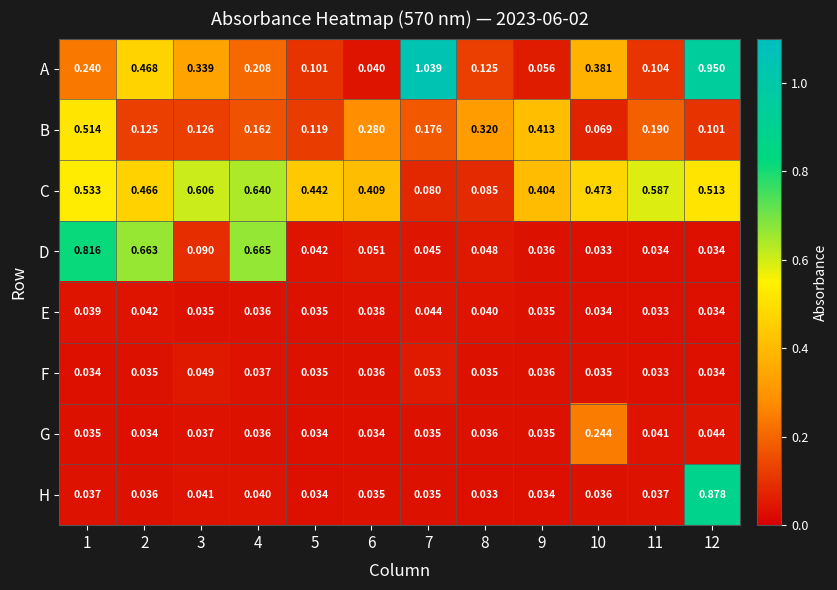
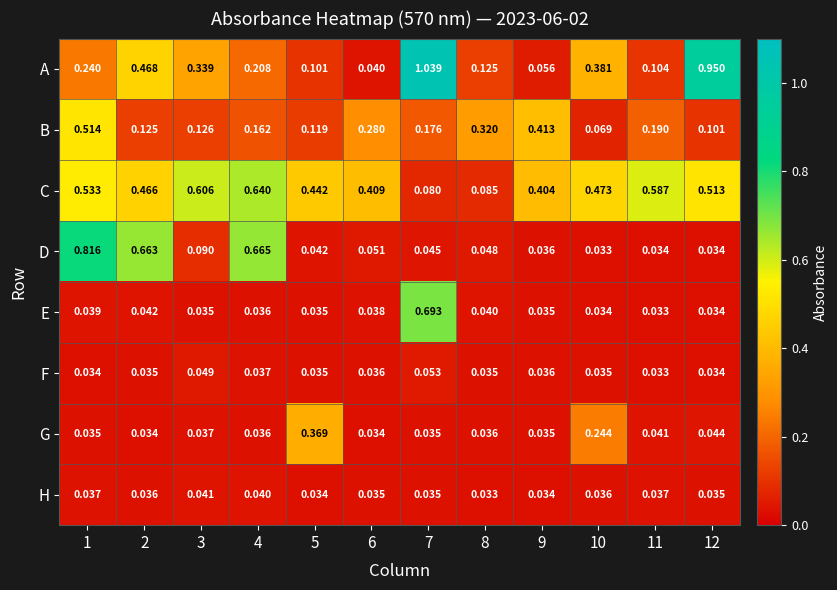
  {
    "A": {
      "1": 0.240,
      "2": 0.468,
      "3": 0.339,
      "4": 0.208,
      "5": 0.101,
      "6": 0.040,
      "7": 1.039,
      "8": 0.125,
      "9": 0.056,
      "10": 0.381,
      "11": 0.104,
      "12": 0.950
    },
    "B": {
      "1": 0.514,
      "2": 0.125,
      "3": 0.126,
      "4": 0.162,
      "5": 0.119,
      "6": 0.280,
      "7": 0.176,
      "8": 0.320,
      "9": 0.413,
      "10": 0.069,
      "11": 0.190,
      "12": 0.101
    },
    "C": {
      "1": 0.533,
      "2": 0.466,
      "3": 0.606,
      "4": 0.640,
      "5": 0.442,
      "6": 0.409,
      "7": 0.080,
      "8": 0.085,
      "9": 0.404,
      "10": 0.473,
      "11": 0.587,
      "12": 0.513
    },
    "D": {
      "1": 0.816,
      "2": 0.663,
      "3": 0.090,
      "4": 0.665,
      "5": 0.042,
      "6": 0.051,
      "7": 0.045,
      "8": 0.048,
      "9": 0.036,
      "10": 0.033,
      "11": 0.034,
      "12": 0.034
    },
    "E": {
      "1": 0.039,
      "2": 0.042,
      "3": 0.035,
      "4": 0.036,
      "5": 0.035,
      "6": 0.038,
-     "7": 0.044,
+     "7": 0.693,
      "8": 0.040,
      "9": 0.035,
      "10": 0.034,
      "11": 0.033,
      "12": 0.034
    },
    "F": {
      "1": 0.034,
      "2": 0.035,
      "3": 0.049,
      "4": 0.037,
      "5": 0.035,
      "6": 0.036,
      "7": 0.053,
      "8": 0.035,
      "9": 0.036,
      "10": 0.035,
      "11": 0.033,
      "12": 0.034
    },
    "G": {
      "1": 0.035,
      "2": 0.034,
      "3": 0.037,
      "4": 0.036,
-     "5": 0.034,
+     "5": 0.369,
      "6": 0.034,
      "7": 0.035,
      "8": 0.036,
      "9": 0.035,
      "10": 0.244,
      "11": 0.041,
      "12": 0.044
    },
    "H": {
      "1": 0.037,
      "2": 0.036,
      "3": 0.041,
      "4": 0.040,
      "5": 0.034,
      "6": 0.035,
      "7": 0.035,
      "8": 0.033,
      "9": 0.034,
      "10": 0.036,
      "11": 0.037,
-     "12": 0.878
+     "12": 0.035
    }
  }
